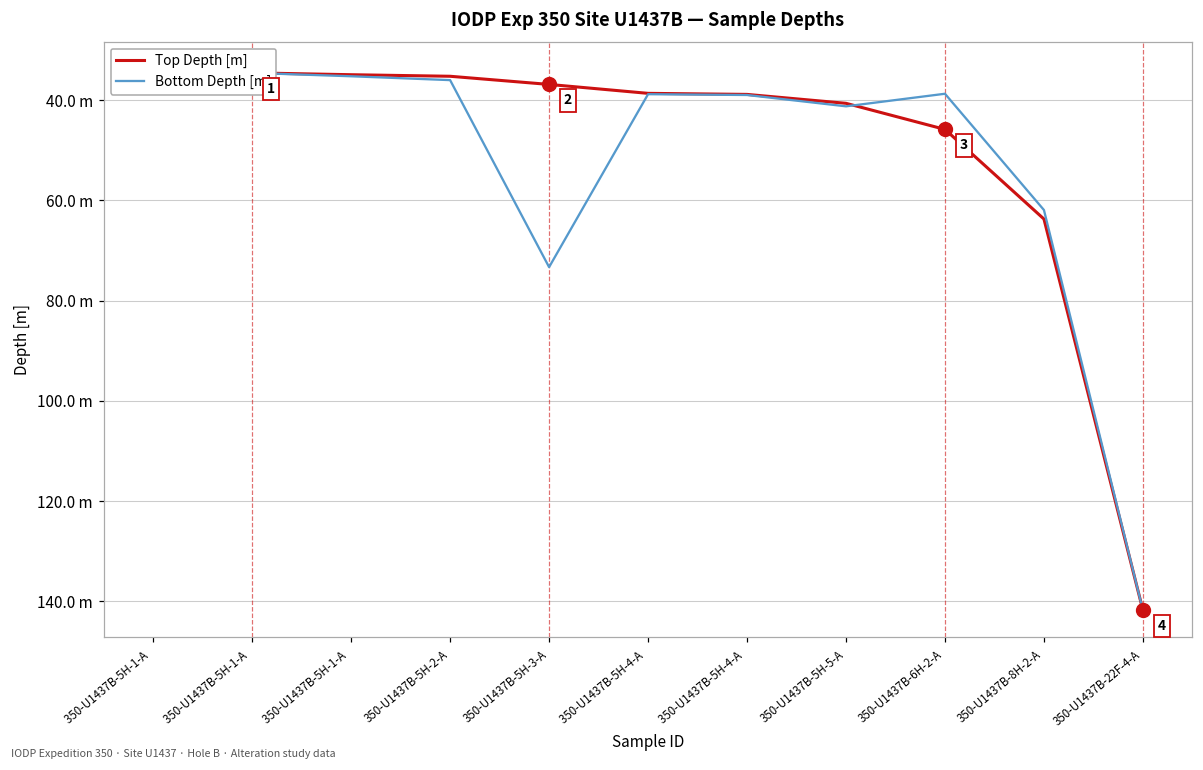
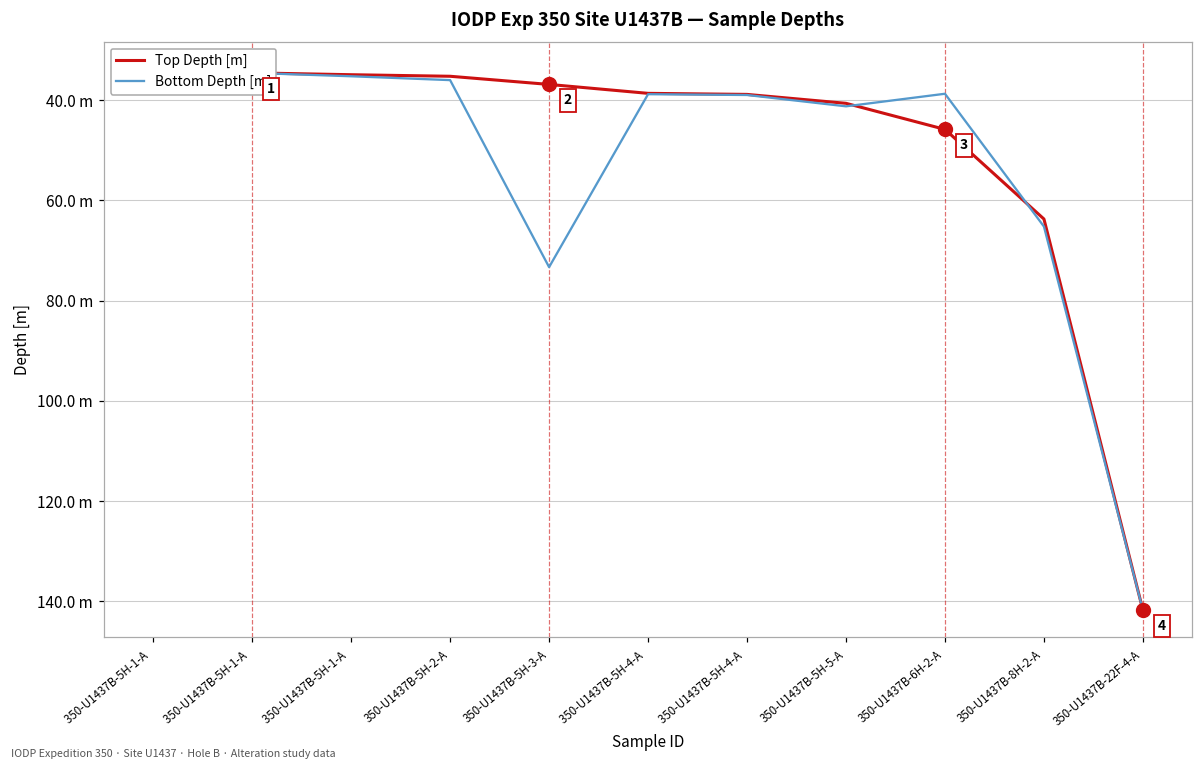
  {
    "Bottom Depth [m]": {
      "350-U1437B-5H-2-A": "36 m",
      "350-U1437B-5H-3-A": "73 m",
      "350-U1437B-5H-5-A": "41 m",
      "350-U1437B-6H-2-A": "39 m",
-     "350-U1437B-8H-2-A": "62 m"
+     "350-U1437B-8H-2-A": "65 m"
    }
  }
